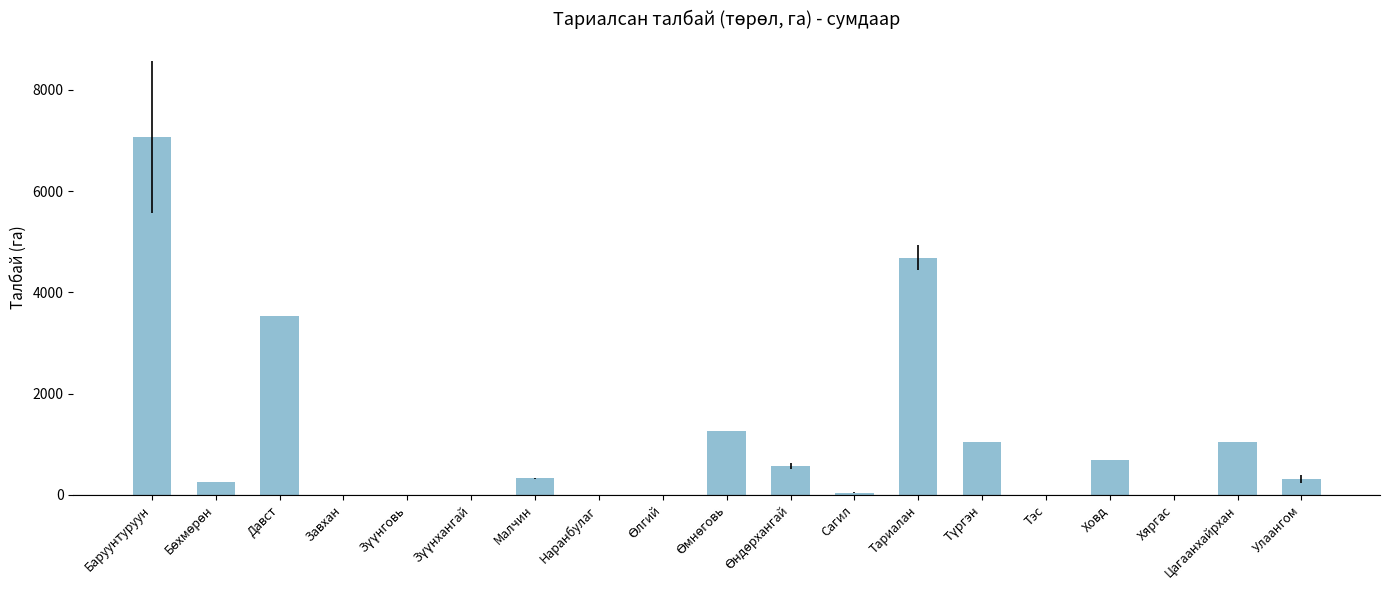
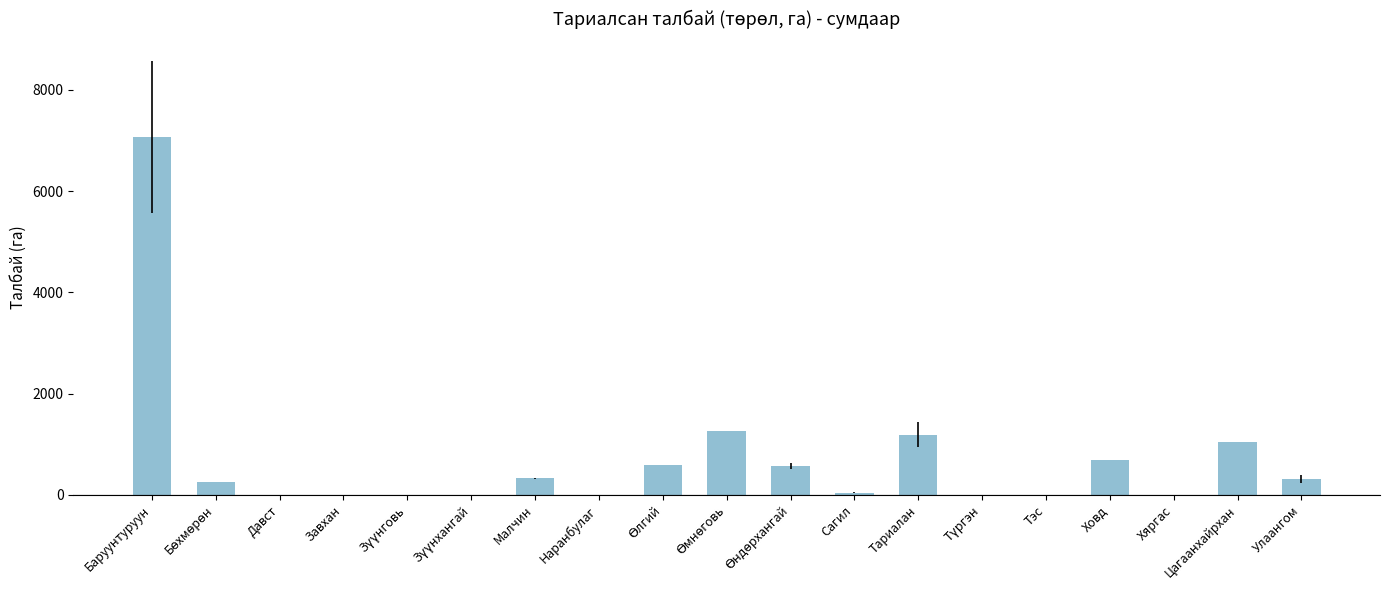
  {
    "Баруунтуруун": 7100,
    "Бөхмөрөн": 300,
-   "Давст": 3500,
+   "Давст": 0,
    "Завхан": 0,
    "Малчин": 300,
    "Наранбулаг": 0,
-   "Өлгий": 0,
+   "Өлгий": 600,
    "Өмнөговь": 1300,
    "Өндөрхангай": 600,
-   "Тариалан": 4700,
-   "Түргэн": 1000,
+   "Тариалан": 1200,
+   "Түргэн": 0,
    "Ховд": 700,
    "Цагаанхайрхан": 1000,
    "Улаангом": 300
  }
